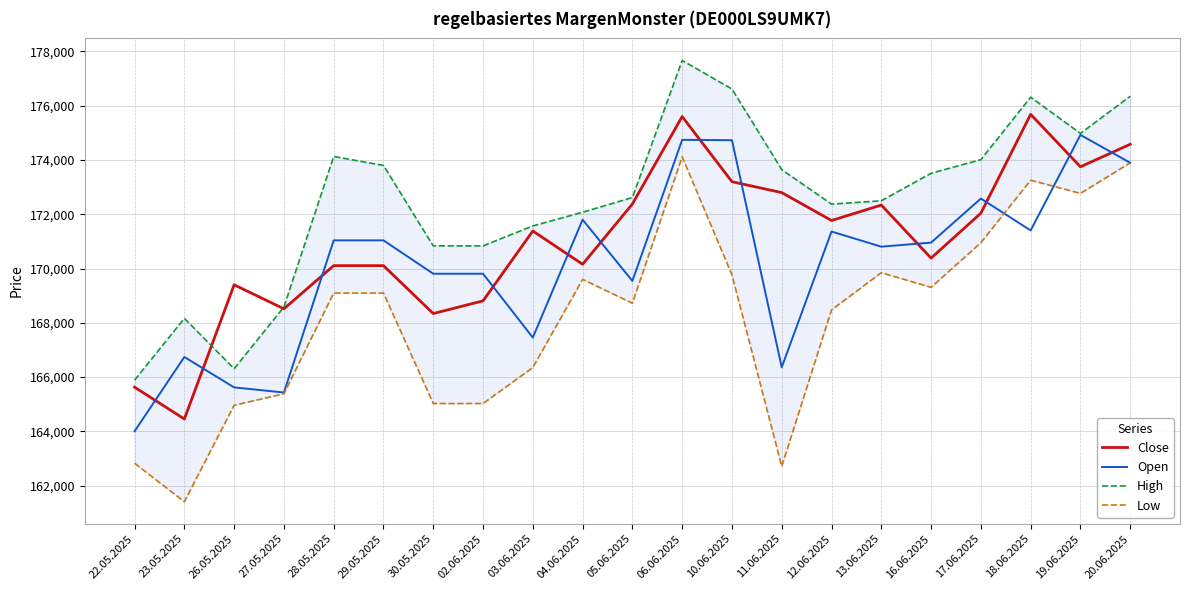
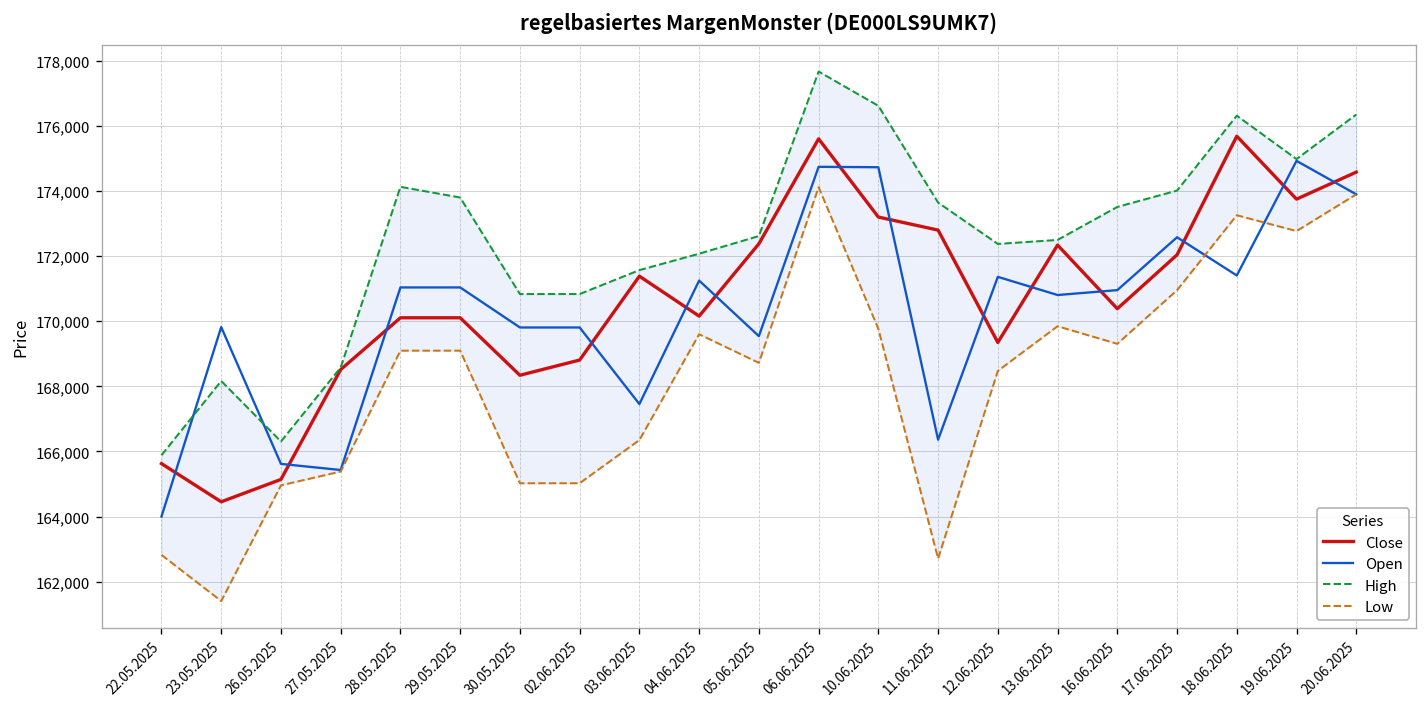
  {
    "Close": {
      "22.05.2025": "165,600",
      "23.05.2025": "164,500",
-     "26.05.2025": "169,400",
+     "26.05.2025": "165,100",
      "28.05.2025": "170,100",
      "29.05.2025": "170,100",
      "30.05.2025": "168,300",
      "02.06.2025": "168,800",
      "03.06.2025": "171,400",
      "04.06.2025": "170,200",
      "05.06.2025": "172,400",
      "06.06.2025": "175,600",
      "10.06.2025": "173,200",
      "11.06.2025": "172,800",
-     "12.06.2025": "171,800",
+     "12.06.2025": "169,300",
      "13.06.2025": "172,300",
      "16.06.2025": "170,400",
      "17.06.2025": "172,000",
      "18.06.2025": "175,700",
      "19.06.2025": "173,800",
      "20.06.2025": "174,600"
    },
    "Open": {
      "22.05.2025": "164,000",
-     "23.05.2025": "166,700",
+     "23.05.2025": "169,800",
      "26.05.2025": "165,600",
      "28.05.2025": "171,000",
      "29.05.2025": "171,000",
      "30.05.2025": "169,800",
      "02.06.2025": "169,800",
      "03.06.2025": "167,500",
-     "04.06.2025": "171,800",
+     "04.06.2025": "171,200",
      "05.06.2025": "169,500",
      "06.06.2025": "174,700",
      "10.06.2025": "174,700",
      "11.06.2025": "166,400",
      "12.06.2025": "171,400",
      "13.06.2025": "170,800",
      "16.06.2025": "171,000",
      "17.06.2025": "172,600",
      "18.06.2025": "171,400"
    },
    "High": {
      "22.05.2025": "165,900",
      "23.05.2025": "168,200",
      "26.05.2025": "166,300",
      "28.05.2025": "174,100",
      "29.05.2025": "173,800",
      "30.05.2025": "170,800",
      "02.06.2025": "170,800",
      "03.06.2025": "171,600",
      "04.06.2025": "172,100",
      "05.06.2025": "172,600",
      "06.06.2025": "177,700",
      "10.06.2025": "176,600",
      "11.06.2025": "173,600",
      "12.06.2025": "172,400",
      "13.06.2025": "172,500",
      "16.06.2025": "173,500",
      "17.06.2025": "174,000",
      "18.06.2025": "176,300",
      "20.06.2025": "176,300"
    },
    "Low": {
      "22.05.2025": "162,800",
      "23.05.2025": "161,400",
      "26.05.2025": "165,000",
      "28.05.2025": "169,100",
      "29.05.2025": "169,100",
      "30.05.2025": "165,000",
      "02.06.2025": "165,000",
      "03.06.2025": "166,400",
      "04.06.2025": "169,600",
      "05.06.2025": "168,700",
      "06.06.2025": "174,100",
      "10.06.2025": "169,800",
      "11.06.2025": "162,700",
      "12.06.2025": "168,500",
      "13.06.2025": "169,800",
      "16.06.2025": "169,300",
      "17.06.2025": "171,000",
      "18.06.2025": "173,300",
      "19.06.2025": "172,800"
    }
  }
